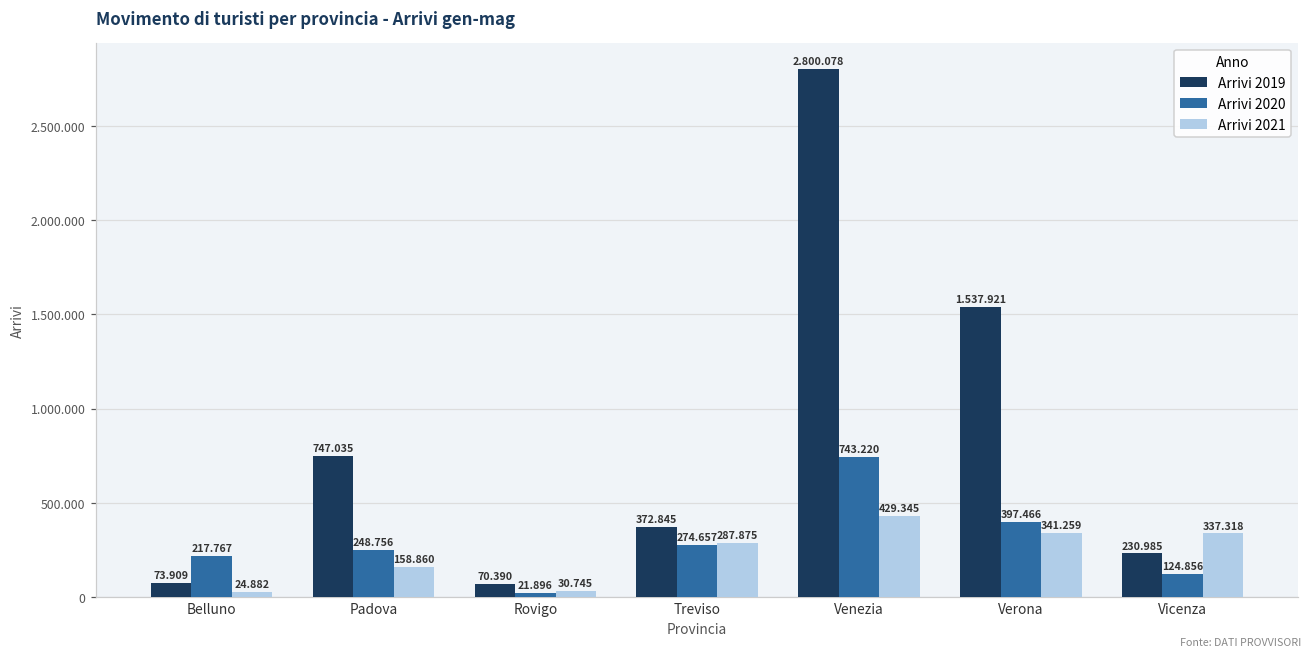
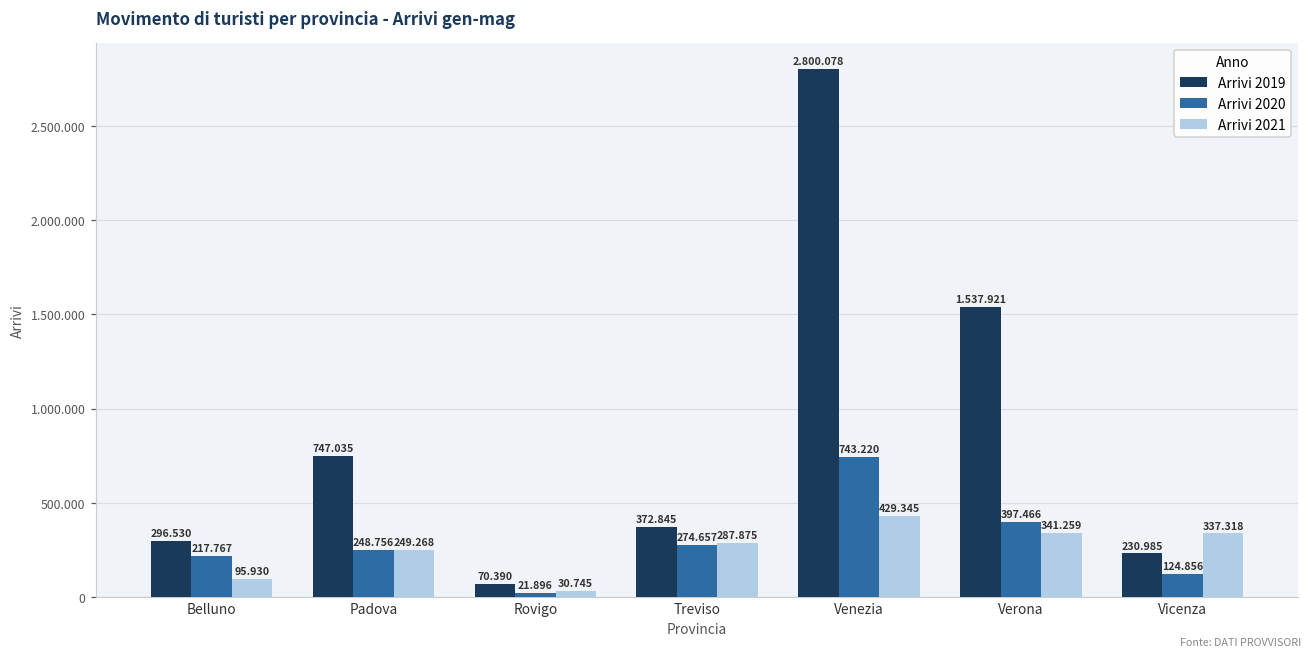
  {
    "Arrivi 2019": {
-     "Belluno": 73.909
+     "Belluno": 296.530
    },
    "Arrivi 2021": {
-     "Belluno": 24.882,
-     "Padova": 158.860
+     "Belluno": 95.930,
+     "Padova": 249.268
    }
  }
